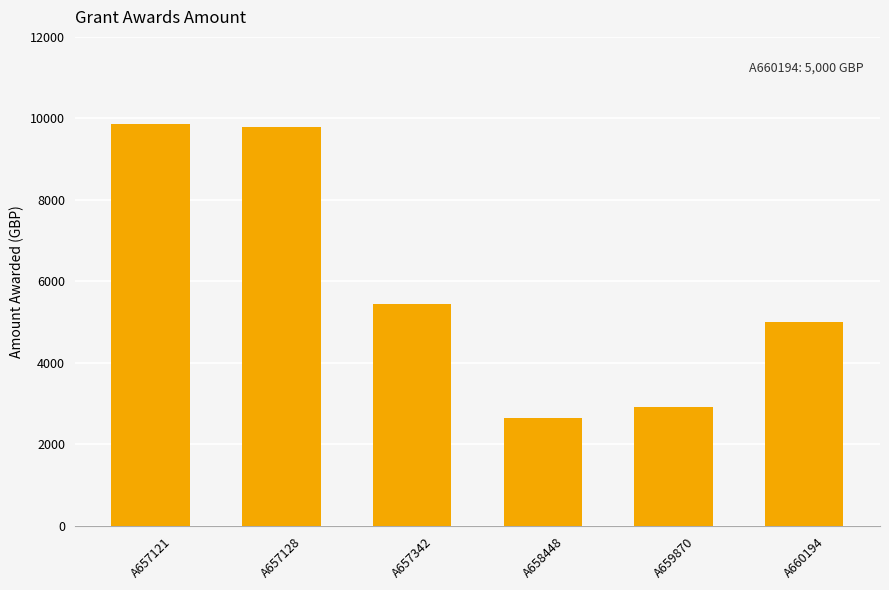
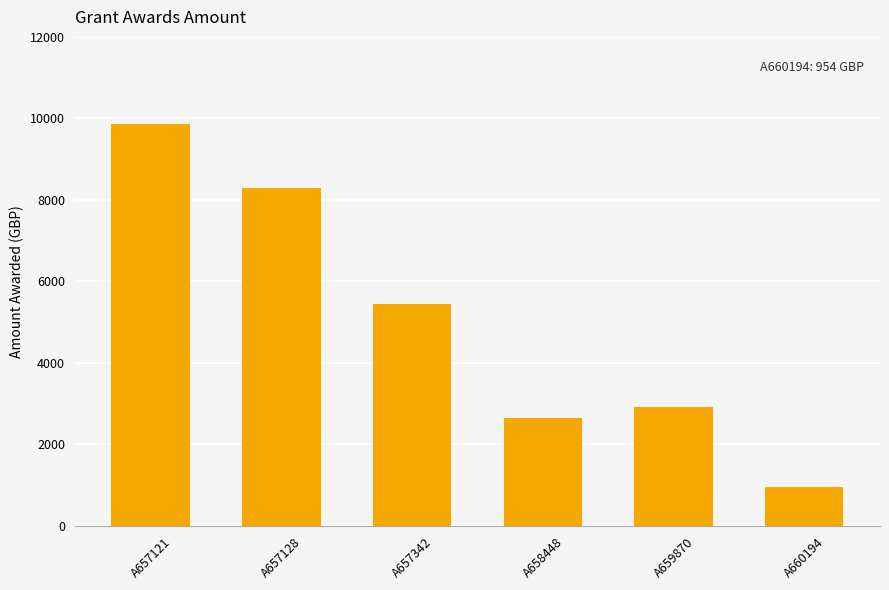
  {
-   "A657128": "9800",
-   "A660194": "5,000"
+   "A657128": "8300",
+   "A660194": "954"
  }
